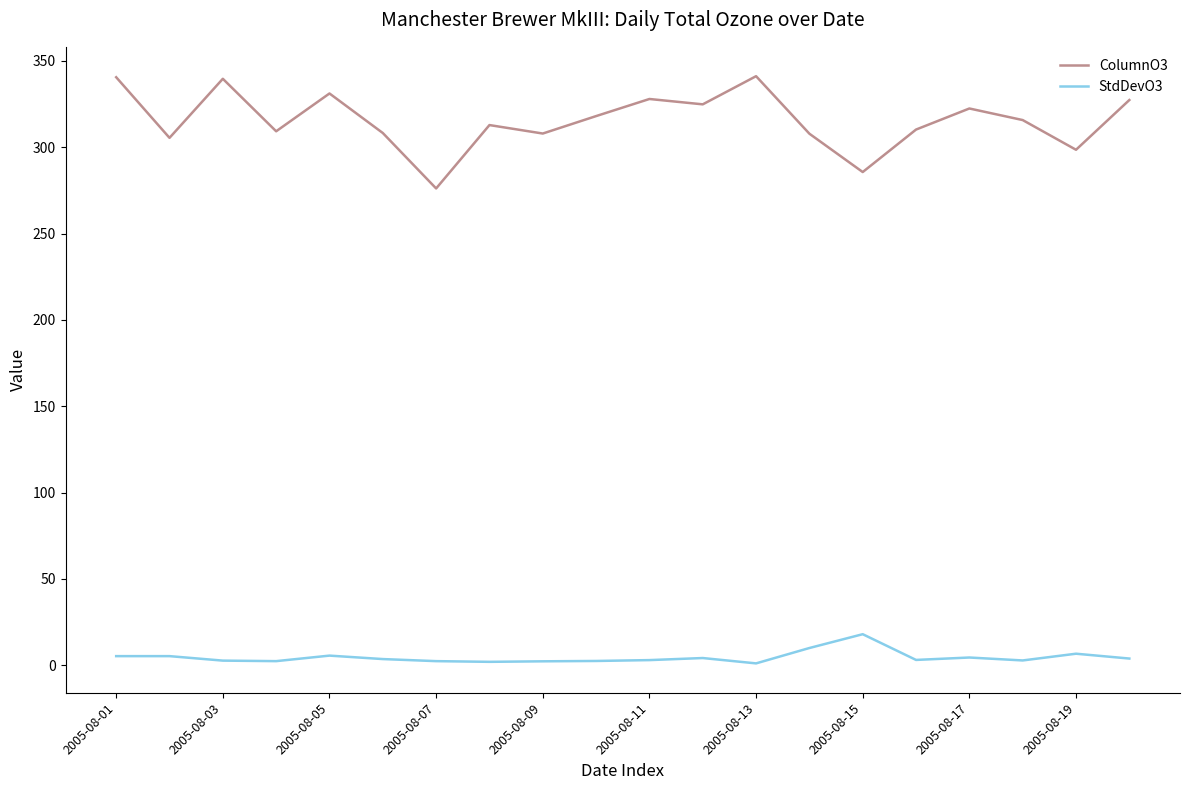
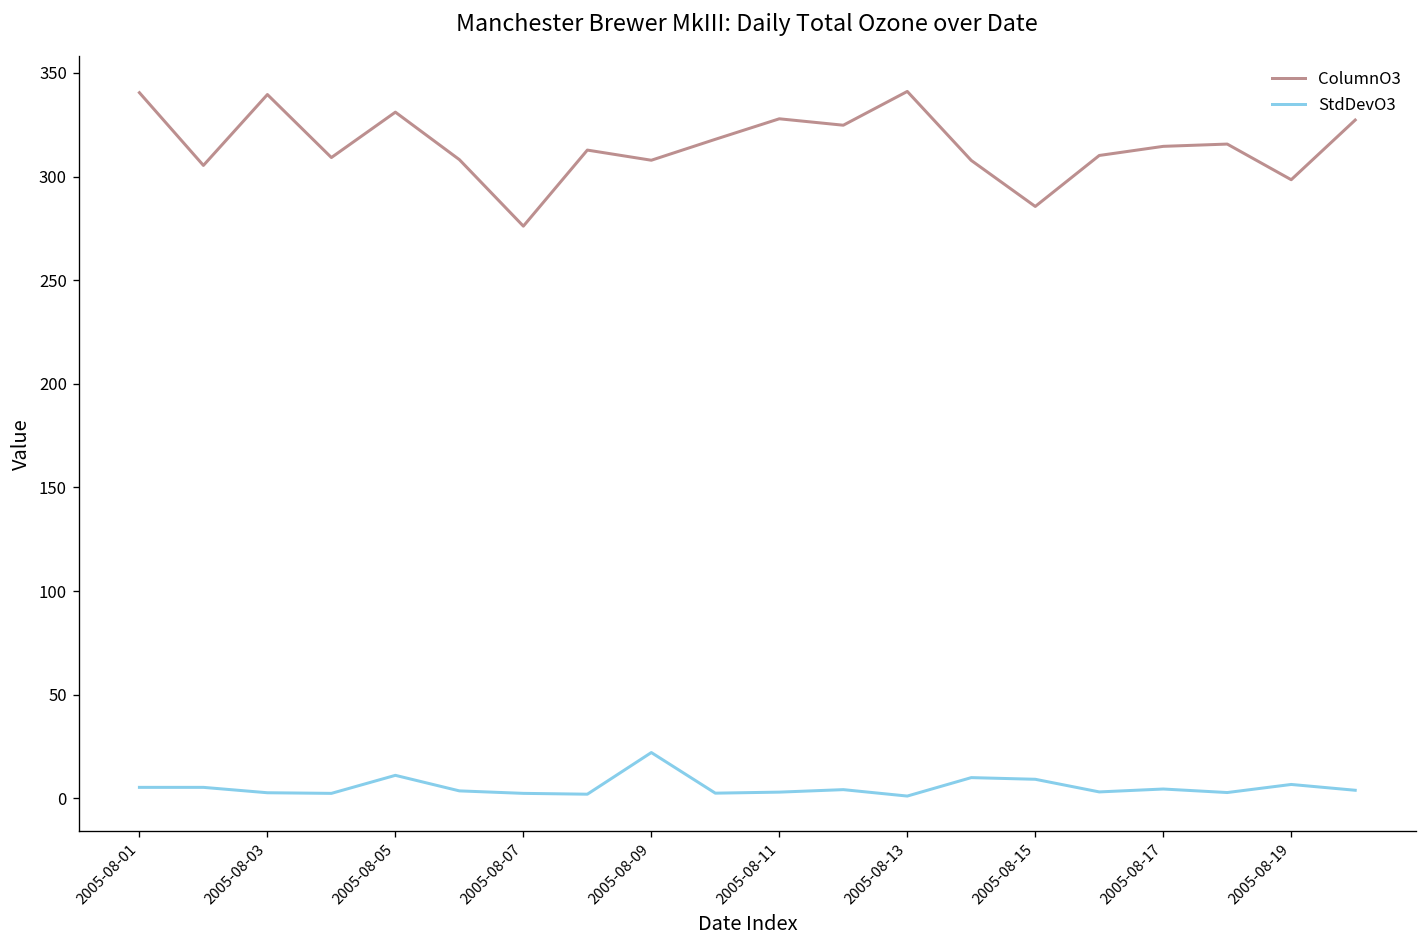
  {
    "ColumnO3": {
      "2005-08-01": 341,
      "2005-08-03": 340,
      "2005-08-05": 331,
      "2005-08-07": 276,
      "2005-08-09": 308,
      "2005-08-11": 328,
      "2005-08-13": 341,
      "2005-08-15": 286,
-     "2005-08-17": 322,
+     "2005-08-17": 315,
      "2005-08-19": 299
    },
    "StdDevO3": {
      "2005-08-01": 5,
      "2005-08-03": 3,
-     "2005-08-05": 6,
+     "2005-08-05": 11,
      "2005-08-07": 2,
-     "2005-08-09": 2,
+     "2005-08-09": 22,
      "2005-08-11": 3,
      "2005-08-13": 1,
-     "2005-08-15": 18,
+     "2005-08-15": 9,
      "2005-08-17": 5,
      "2005-08-19": 7
    }
  }
